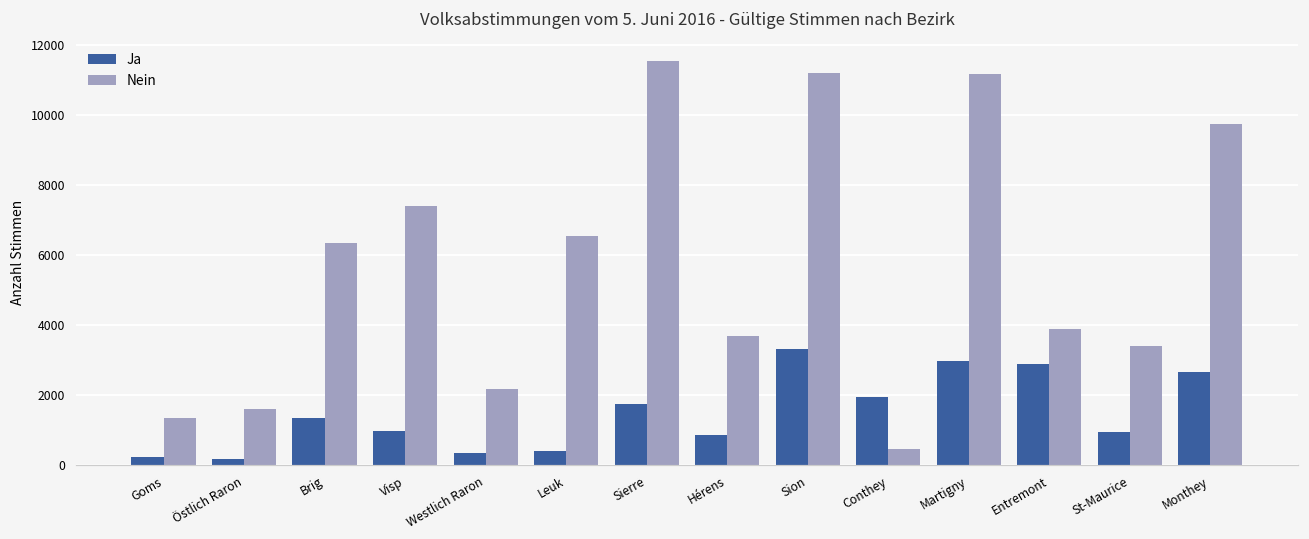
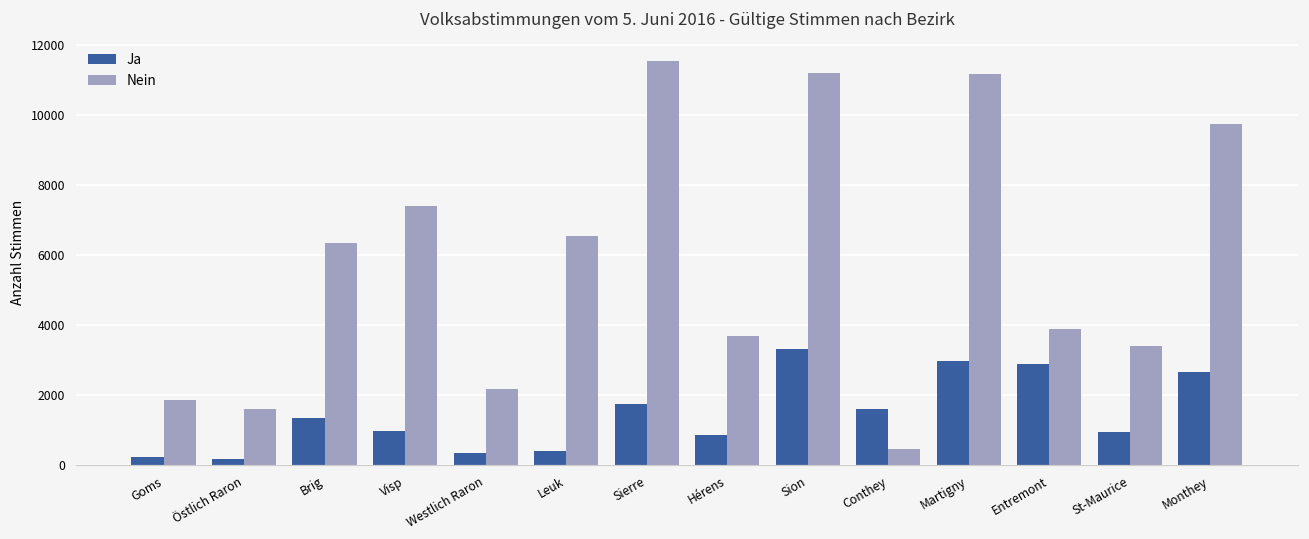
  {
    "Ja": {
      "Goms": 200,
      "Östlich Raron": 200,
      "Brig": 1300,
      "Visp": 1000,
      "Westlich Raron": 300,
      "Leuk": 400,
      "Sierre": 1700,
      "Hérens": 900,
      "Sion": 3300,
-     "Conthey": 1900,
+     "Conthey": 1600,
      "Martigny": 3000,
      "Entremont": 2900,
      "St-Maurice": 900,
      "Monthey": 2700
    },
    "Nein": {
-     "Goms": 1300,
+     "Goms": 1800,
      "Östlich Raron": 1600,
      "Brig": 6300,
      "Visp": 7400,
      "Westlich Raron": 2200,
      "Leuk": 6500,
      "Sierre": 11500,
      "Hérens": 3700,
      "Sion": 11200,
      "Conthey": 500,
      "Martigny": 11200,
      "Entremont": 3900,
      "St-Maurice": 3400,
      "Monthey": 9700
    }
  }
